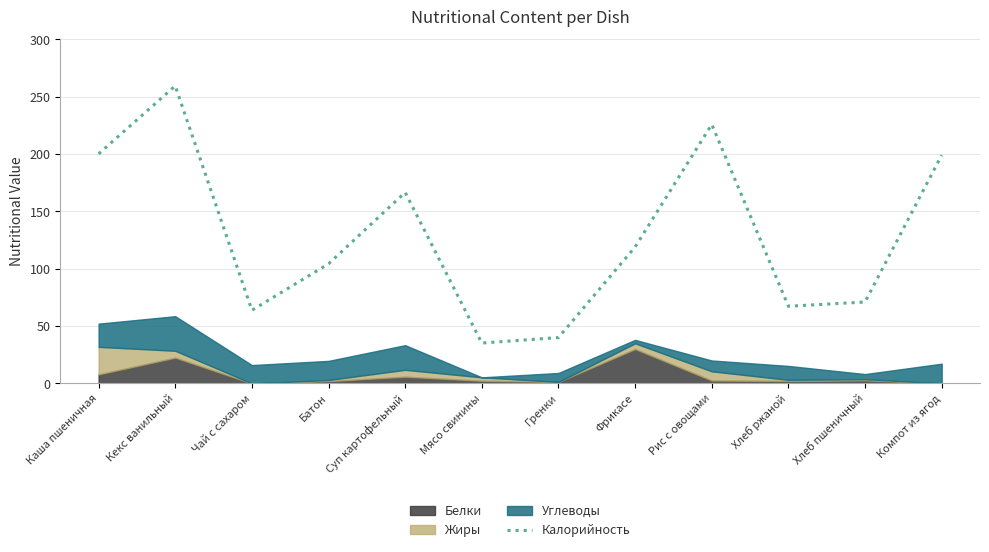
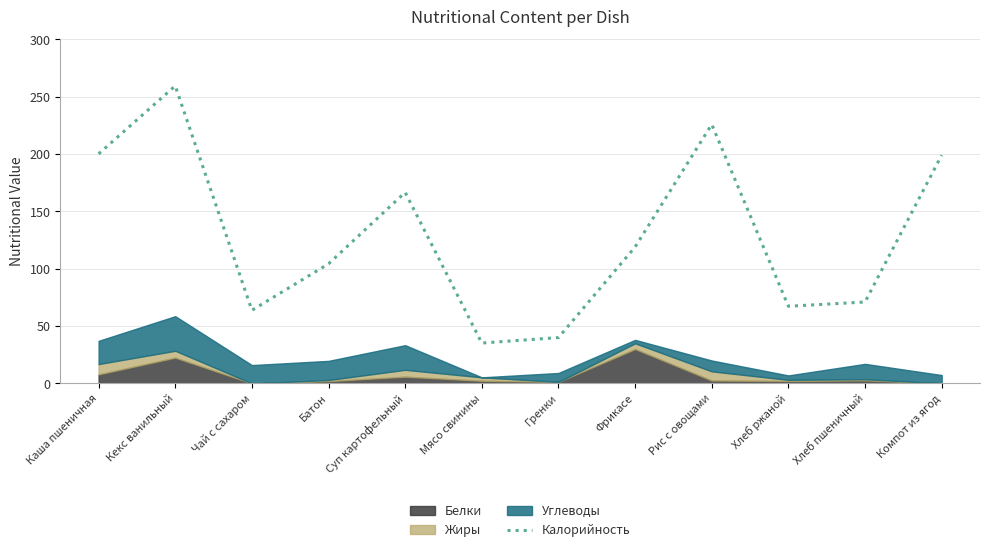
  {
    "Калорийность": {
      "Каша пшеничная": 200,
      "Кекс ванильный": 260,
      "Чай с сахаром": 64,
      "Батон": 104,
      "Суп картофельный": 167,
      "Мясо свинины": 35,
      "Гренки": 40,
      "Фрикасе": 119,
      "Рис с овощами": 226,
      "Хлеб ржаной": 67,
      "Хлеб пшеничный": 71,
      "Компот из ягод": 199
    },
    "Белки": {
      "Каша пшеничная": 8,
      "Кекс ванильный": 22,
      "Суп картофельный": 6,
      "Мясо свинины": 2,
      "Фрикасе": 30,
      "Рис с овощами": 3
    },
    "Жиры": {
-     "Каша пшеничная": 24,
+     "Каша пшеничная": 9,
      "Кекс ванильный": 6,
      "Суп картофельный": 6,
      "Фрикасе": 5,
      "Рис с овощами": 8
    },
    "Углеводы": {
      "Каша пшеничная": 20,
      "Кекс ванильный": 30,
      "Чай с сахаром": 16,
      "Батон": 17,
      "Суп картофельный": 21,
      "Гренки": 8,
      "Фрикасе": 3,
      "Рис с овощами": 9,
-     "Хлеб ржаной": 12,
-     "Хлеб пшеничный": 4,
-     "Компот из ягод": 17
+     "Хлеб ржаной": 4,
+     "Хлеб пшеничный": 13,
+     "Компот из ягод": 7
    }
  }
